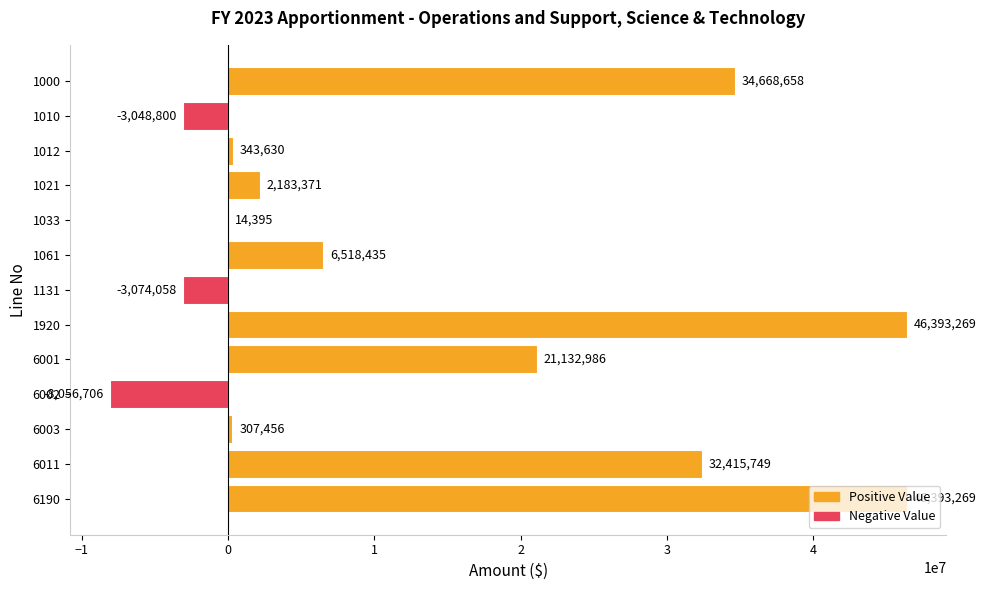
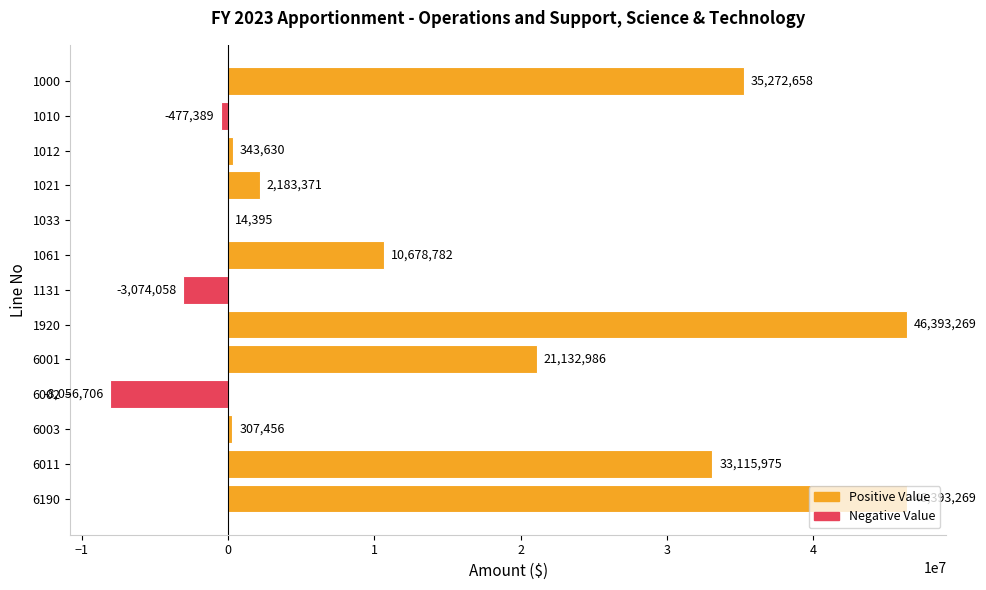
  {
-   "1000": "34,668,658",
-   "1010": "-3,048,800",
+   "1000": "35,272,658",
+   "1010": "-477,389",
    "1012": "343,630",
    "1021": "2,183,371",
    "1033": "14,395",
-   "1061": "6,518,435",
+   "1061": "10,678,782",
    "1131": "-3,074,058",
    "1920": "46,393,269",
    "6001": "21,132,986",
    "6002": "-8,056,706",
    "6003": "307,456",
-   "6011": "32,415,749"
+   "6011": "33,115,975"
  }
